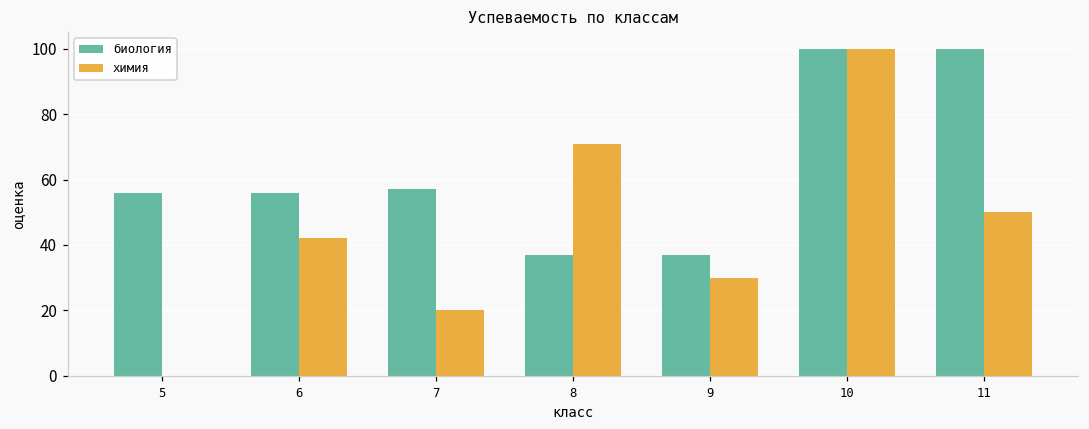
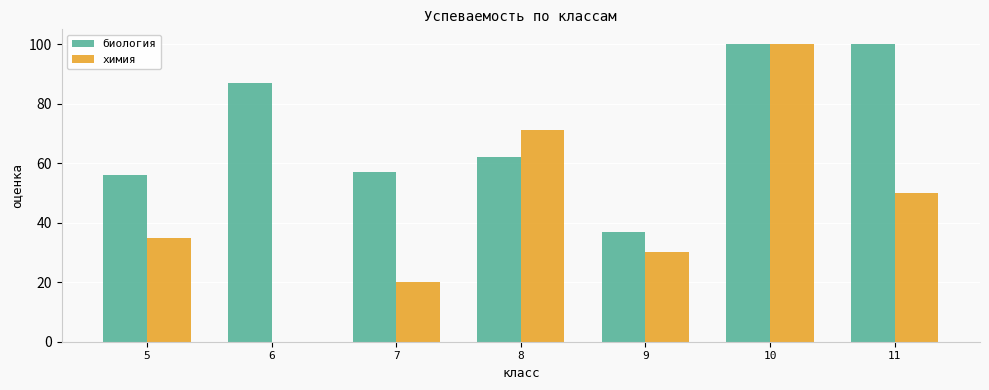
  {
    "биология": {
      "5": 56,
-     "6": 56,
+     "6": 87,
      "7": 57,
-     "8": 37,
+     "8": 62,
      "9": 37,
      "10": 100,
      "11": 100
    },
    "химия": {
-     "5": 0,
-     "6": 42,
+     "5": 35,
+     "6": 0,
      "7": 20,
      "8": 71,
      "9": 30,
      "10": 100,
      "11": 50
    }
  }
